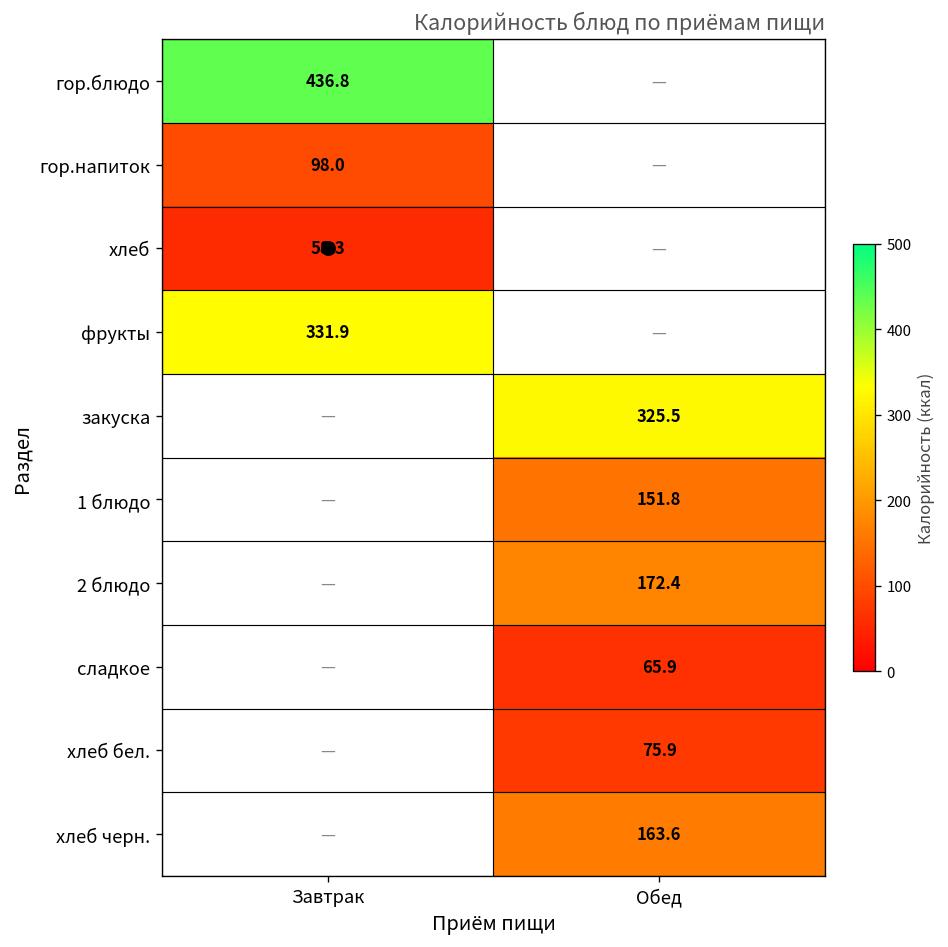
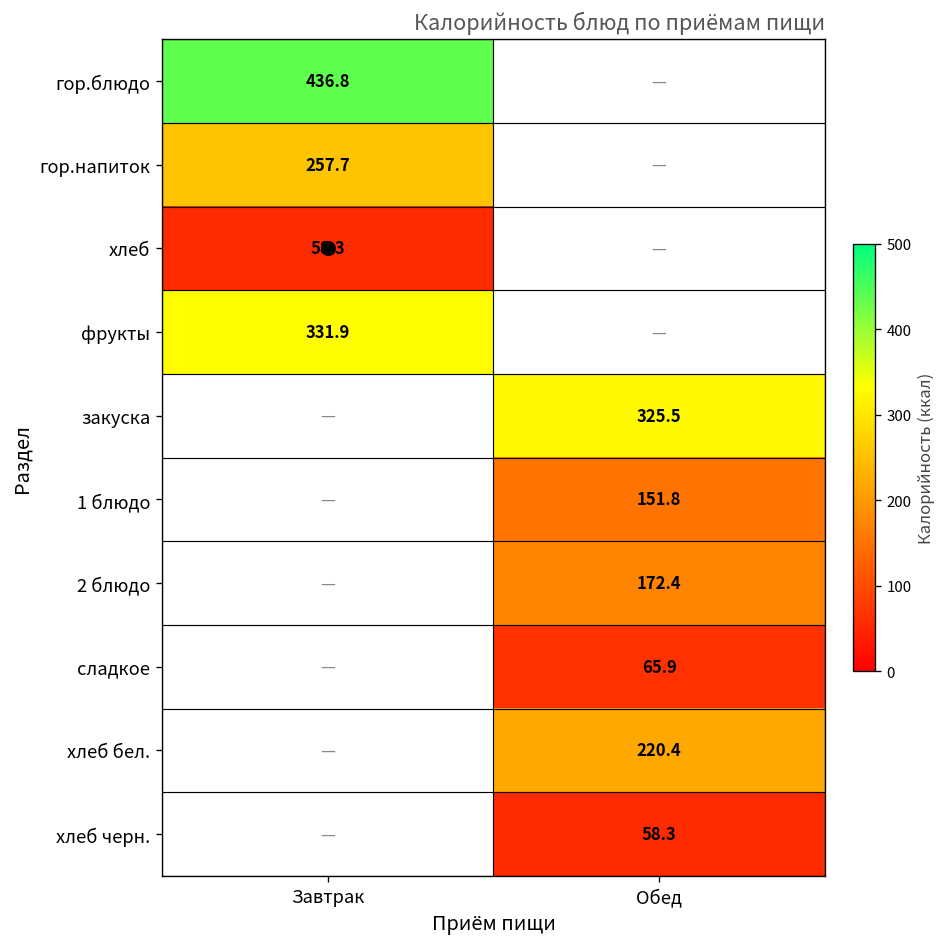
  {
    "гор.блюдо": {
      "Завтрак": 436.8
    },
    "гор.напиток": {
-     "Завтрак": 98.0
+     "Завтрак": 257.7
    },
    "фрукты": {
      "Завтрак": 331.9
    },
    "закуска": {
      "Обед": 325.5
    },
    "1 блюдо": {
      "Обед": 151.8
    },
    "2 блюдо": {
      "Обед": 172.4
    },
    "сладкое": {
      "Обед": 65.9
    },
    "хлеб бел.": {
-     "Обед": 75.9
+     "Обед": 220.4
    },
    "хлеб черн.": {
-     "Обед": 163.6
+     "Обед": 58.3
    }
  }
